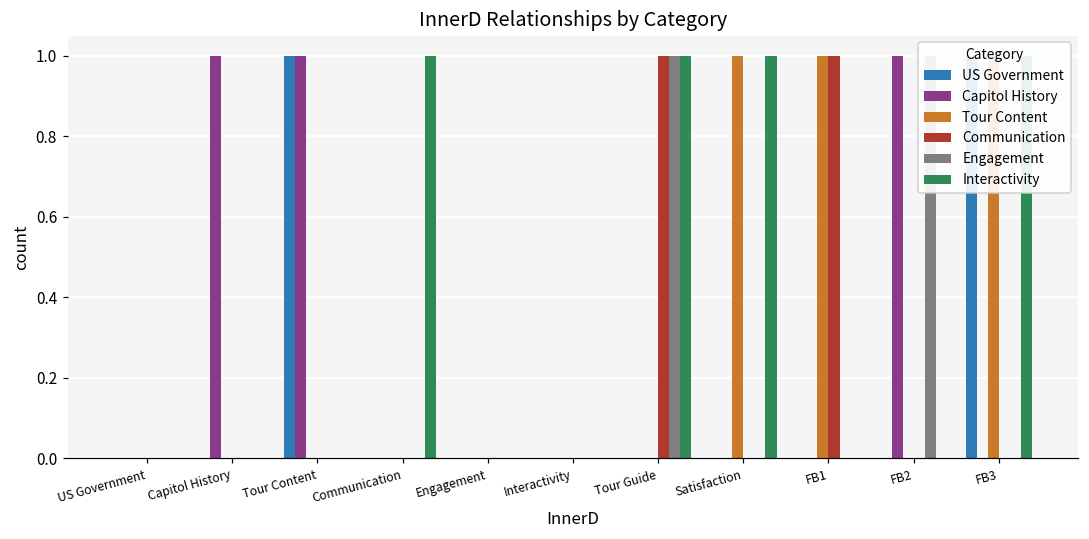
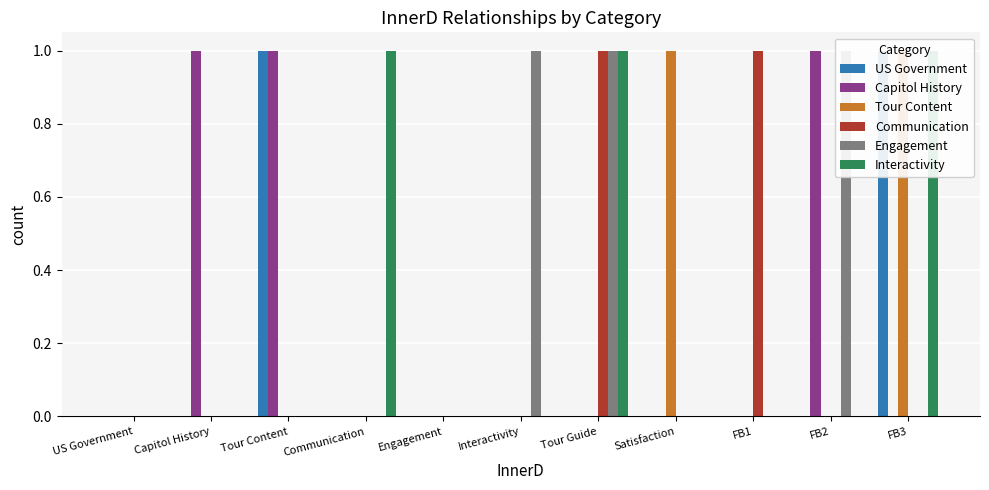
  {
    "US Government": {
      "US Government": 0,
      "Capitol History": 0,
      "Tour Content": 1,
      "Communication": 0,
      "Engagement": 0,
      "Interactivity": 0,
      "Tour Guide": 0,
      "Satisfaction": 0,
      "FB1": 0,
      "FB2": 0
    },
    "Capitol History": {
      "US Government": 0,
      "Capitol History": 1,
      "Tour Content": 1,
      "Communication": 0,
      "Engagement": 0,
      "Interactivity": 0,
      "Tour Guide": 0,
      "Satisfaction": 0,
      "FB1": 0,
      "FB2": 1,
      "FB3": 0
    },
    "Tour Content": {
      "US Government": 0,
      "Capitol History": 0,
      "Tour Content": 0,
      "Communication": 0,
      "Engagement": 0,
      "Interactivity": 0,
      "Tour Guide": 0,
      "Satisfaction": 1,
-     "FB1": 1,
+     "FB1": 0,
      "FB2": 0
    },
    "Communication": {
      "US Government": 0,
      "Capitol History": 0,
      "Tour Content": 0,
      "Communication": 0,
      "Engagement": 0,
      "Interactivity": 0,
      "Tour Guide": 1,
      "Satisfaction": 0,
      "FB1": 1,
      "FB2": 0,
      "FB3": 0
    },
    "Engagement": {
      "US Government": 0,
      "Capitol History": 0,
      "Tour Content": 0,
      "Communication": 0,
      "Engagement": 0,
-     "Interactivity": 0,
+     "Interactivity": 1,
      "Tour Guide": 1,
      "Satisfaction": 0,
      "FB1": 0,
      "FB3": 0
    },
    "Interactivity": {
      "US Government": 0,
      "Capitol History": 0,
      "Tour Content": 0,
      "Communication": 1,
      "Engagement": 0,
      "Interactivity": 0,
      "Tour Guide": 1,
-     "Satisfaction": 1,
+     "Satisfaction": 0,
      "FB1": 0,
      "FB2": 0
    }
  }
